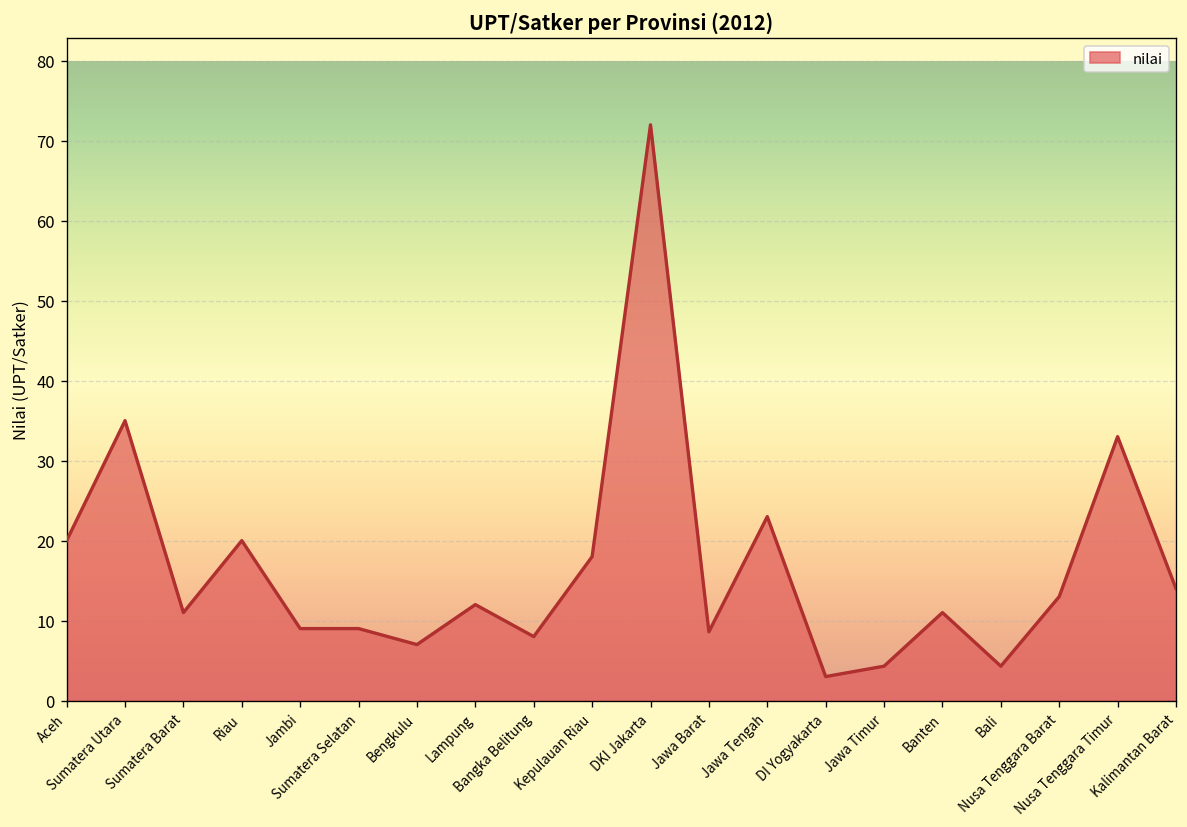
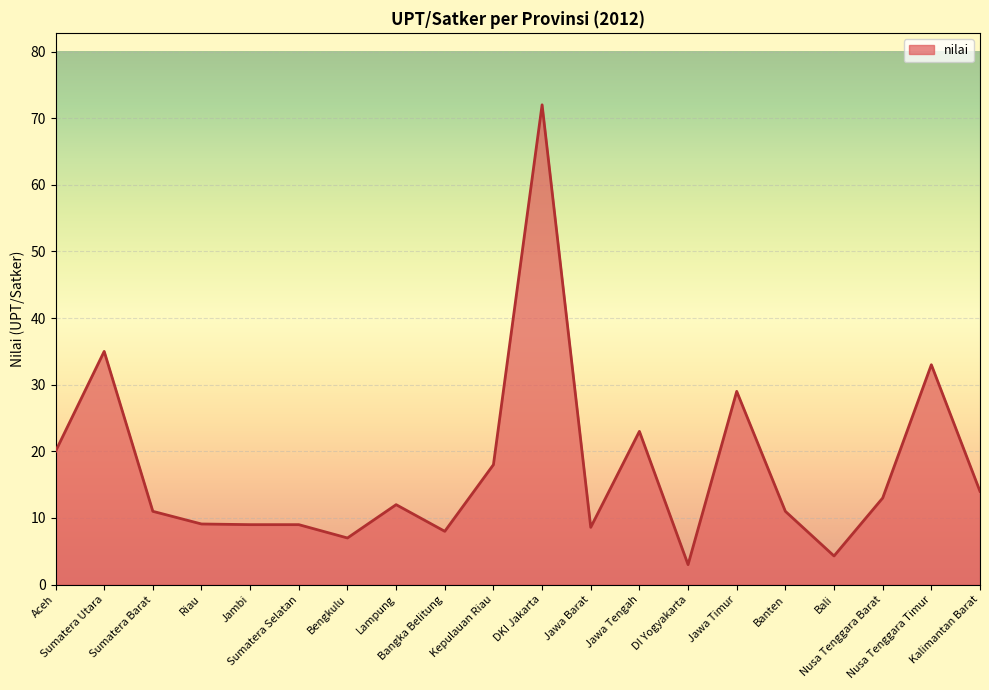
  {
    "Aceh": 20,
    "Sumatera Utara": 35,
    "Sumatera Barat": 11,
-   "Riau": 20,
+   "Riau": 9,
    "Jambi": 9,
    "Sumatera Selatan": 9,
    "Bengkulu": 7,
    "Lampung": 12,
    "Bangka Belitung": 8,
    "Kepulauan Riau": 18,
    "DKI Jakarta": 72,
    "Jawa Barat": 9,
    "Jawa Tengah": 23,
    "DI Yogyakarta": 3,
-   "Jawa Timur": 4,
+   "Jawa Timur": 29,
    "Banten": 11,
    "Bali": 4,
    "Nusa Tenggara Barat": 13,
    "Nusa Tenggara Timur": 33,
    "Kalimantan Barat": 14
  }
